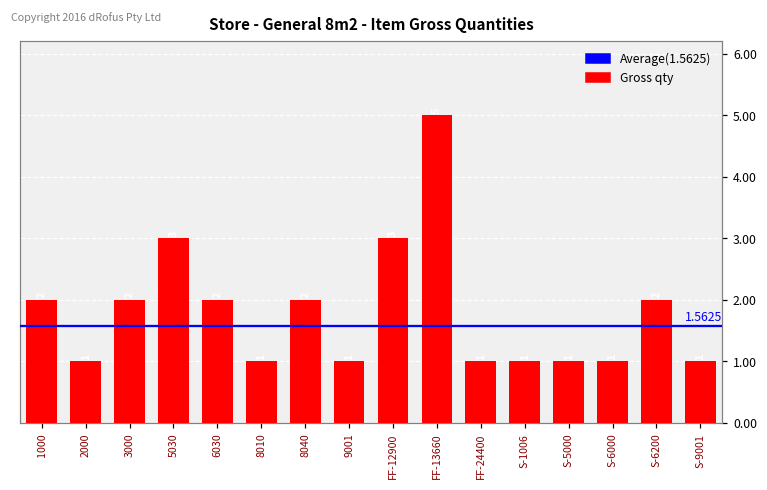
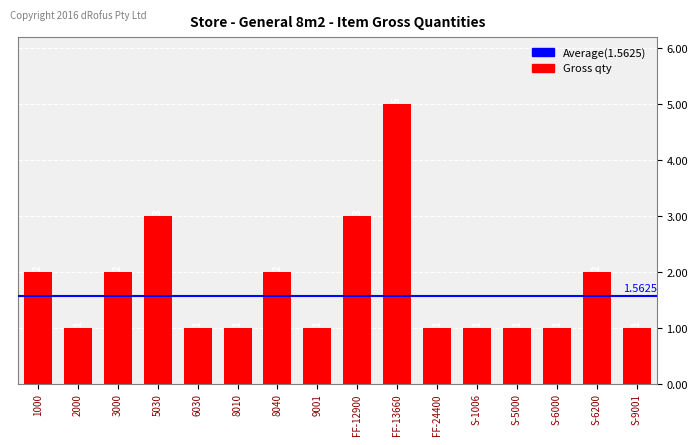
  {
    "1000": 2,
    "2000": 1,
    "3000": 2,
    "5030": 3,
-   "6030": 2,
+   "6030": 1,
    "8010": 1,
    "8040": 2,
    "9001": 1,
    "FF-12900": 3,
    "FF-13660": 5,
    "FF-24400": 1,
    "S-1006": 1,
    "S-5000": 1,
    "S-6000": 1,
    "S-6200": 2,
    "S-9001": 1
  }
